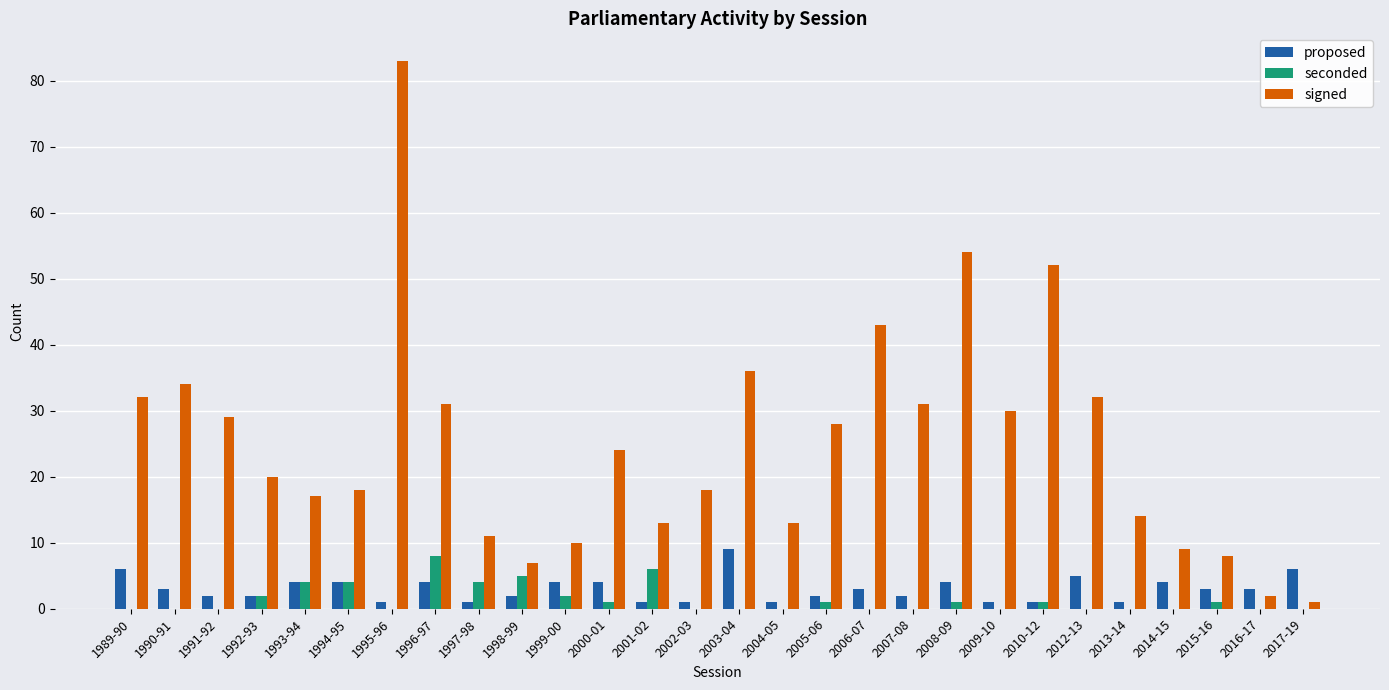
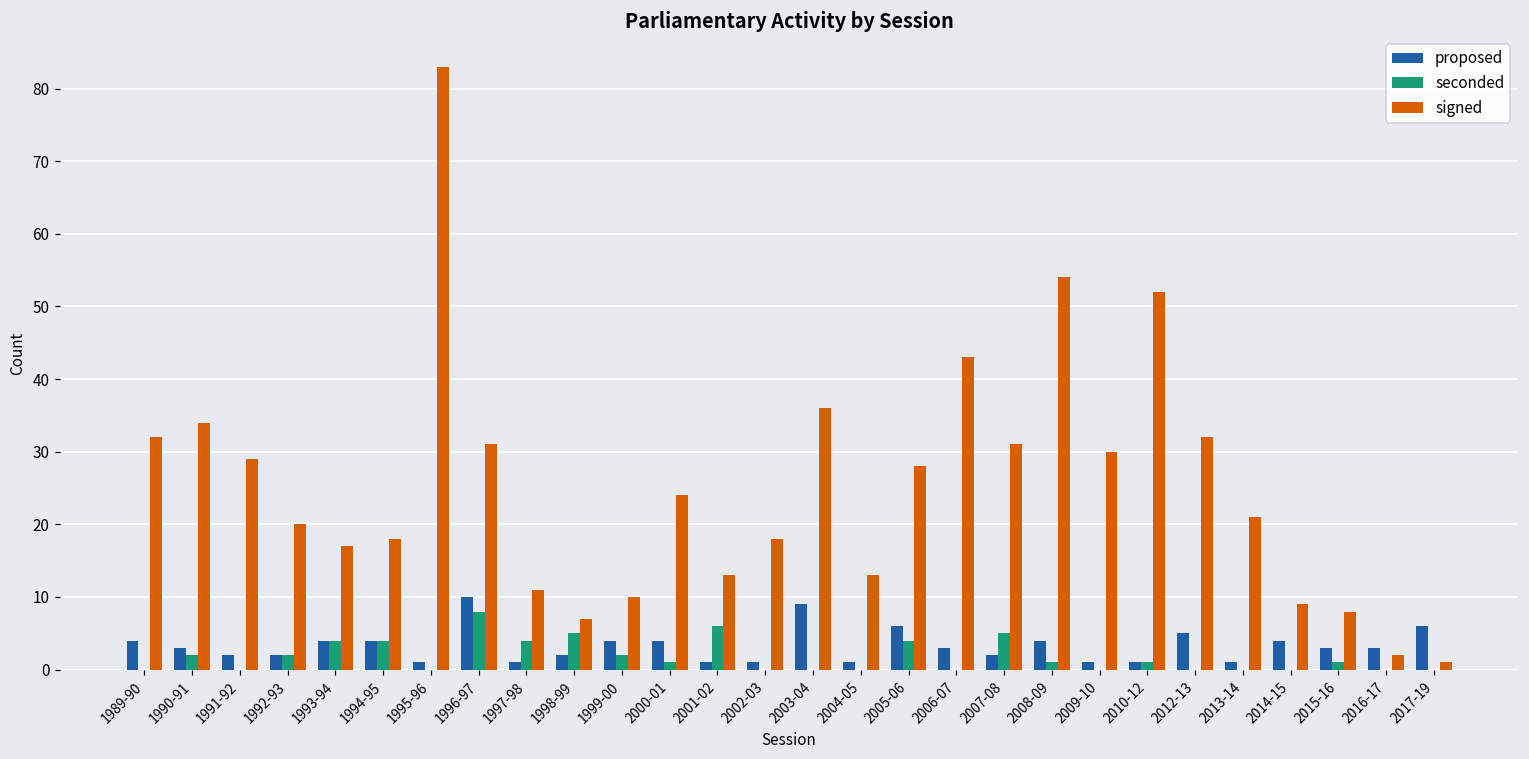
  {
    "proposed": {
-     "1989-90": 6,
+     "1989-90": 4,
      "1990-91": 3,
      "1991-92": 2,
      "1992-93": 2,
      "1993-94": 4,
      "1994-95": 4,
      "1995-96": 1,
-     "1996-97": 4,
+     "1996-97": 10,
      "1997-98": 1,
      "1998-99": 2,
      "1999-00": 4,
      "2000-01": 4,
      "2001-02": 1,
      "2002-03": 1,
      "2003-04": 9,
      "2004-05": 1,
-     "2005-06": 2,
+     "2005-06": 6,
      "2006-07": 3,
      "2007-08": 2,
      "2008-09": 4,
      "2009-10": 1,
      "2010-12": 1,
      "2012-13": 5,
      "2013-14": 1,
      "2014-15": 4,
      "2015-16": 3,
      "2016-17": 3,
      "2017-19": 6
    },
    "seconded": {
      "1989-90": 0,
-     "1990-91": 0,
+     "1990-91": 2,
      "1991-92": 0,
      "1992-93": 2,
      "1993-94": 4,
      "1994-95": 4,
      "1995-96": 0,
      "1996-97": 8,
      "1997-98": 4,
      "1998-99": 5,
      "1999-00": 2,
      "2000-01": 1,
      "2001-02": 6,
      "2002-03": 0,
      "2003-04": 0,
      "2004-05": 0,
-     "2005-06": 1,
+     "2005-06": 4,
      "2006-07": 0,
-     "2007-08": 0,
+     "2007-08": 5,
      "2008-09": 1,
      "2009-10": 0,
      "2010-12": 1,
      "2012-13": 0,
      "2013-14": 0,
      "2014-15": 0,
      "2015-16": 1,
      "2016-17": 0,
      "2017-19": 0
    },
    "signed": {
      "1989-90": 32,
      "1990-91": 34,
      "1991-92": 29,
      "1992-93": 20,
      "1993-94": 17,
      "1994-95": 18,
      "1995-96": 83,
      "1996-97": 31,
      "1997-98": 11,
      "1998-99": 7,
      "1999-00": 10,
      "2000-01": 24,
      "2001-02": 13,
      "2002-03": 18,
      "2003-04": 36,
      "2004-05": 13,
      "2005-06": 28,
      "2006-07": 43,
      "2007-08": 31,
      "2008-09": 54,
      "2009-10": 30,
      "2010-12": 52,
      "2012-13": 32,
-     "2013-14": 14,
+     "2013-14": 21,
      "2014-15": 9,
      "2015-16": 8,
      "2016-17": 2,
      "2017-19": 1
    }
  }
